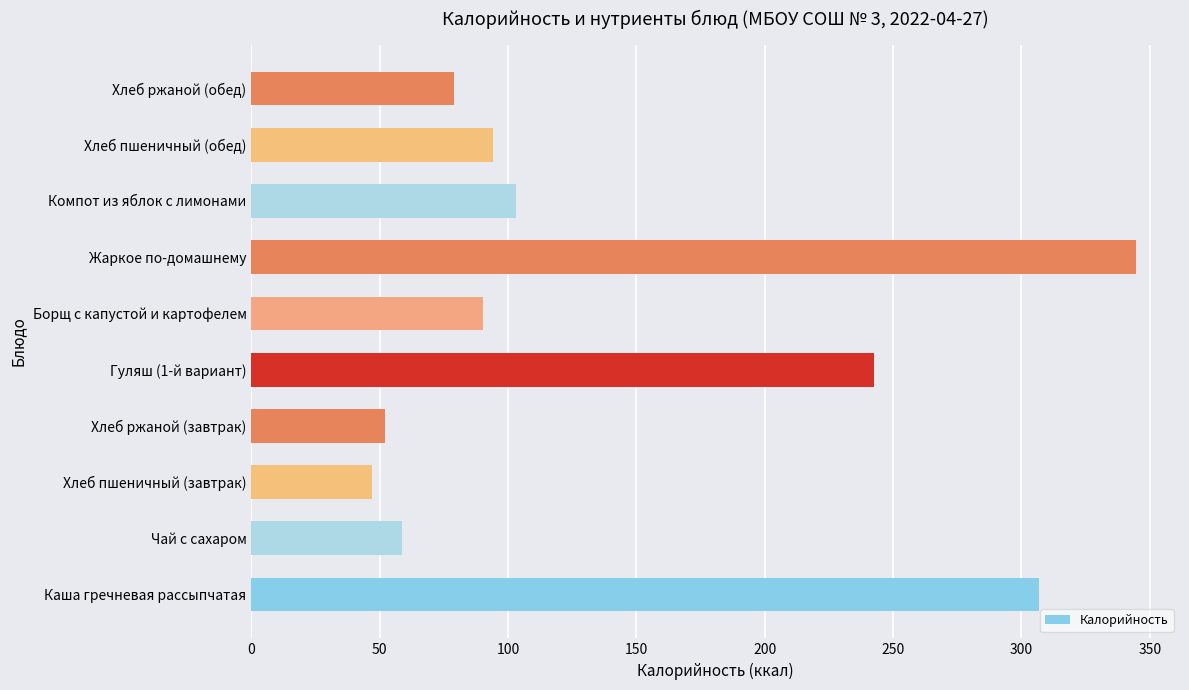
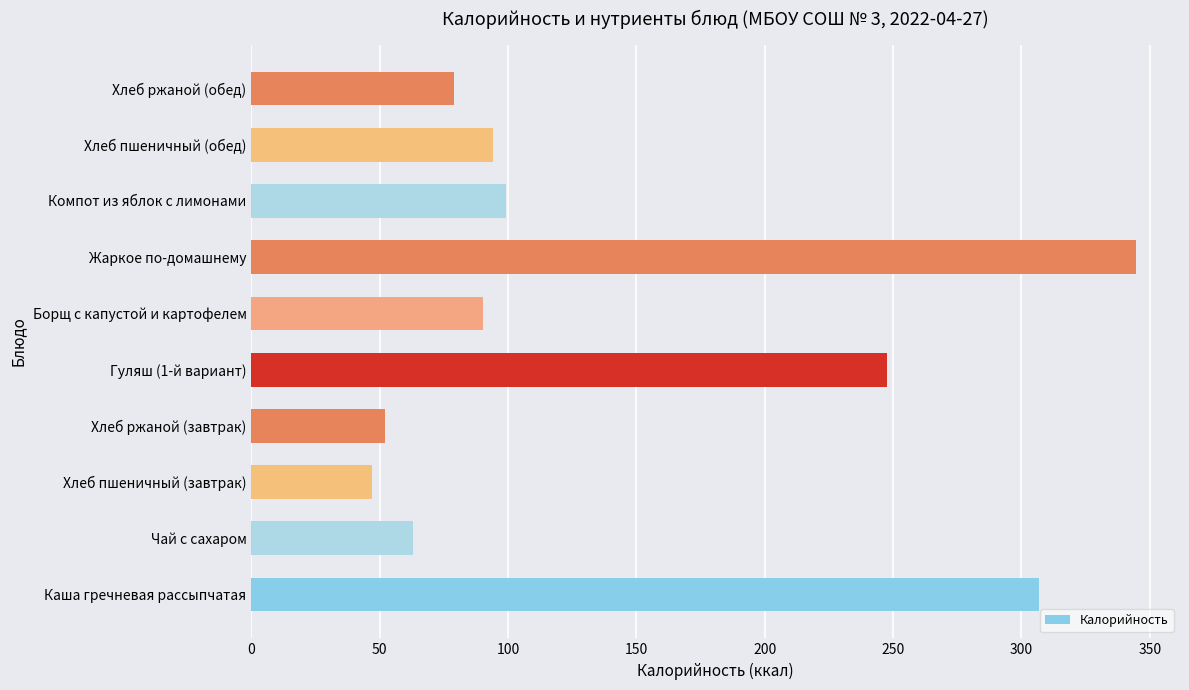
  {
    "Хлеб ржаной (обед)": 79,
    "Хлеб пшеничный (обед)": 94,
-   "Компот из яблок с лимонами": 103,
+   "Компот из яблок с лимонами": 99,
    "Жаркое по-домашнему": 345,
    "Борщ с капустой и картофелем": 90,
-   "Гуляш (1-й вариант)": 243,
+   "Гуляш (1-й вариант)": 248,
    "Хлеб ржаной (завтрак)": 52,
    "Хлеб пшеничный (завтрак)": 47,
-   "Чай с сахаром": 59,
+   "Чай с сахаром": 63,
    "Каша гречневая рассыпчатая": 307
  }
